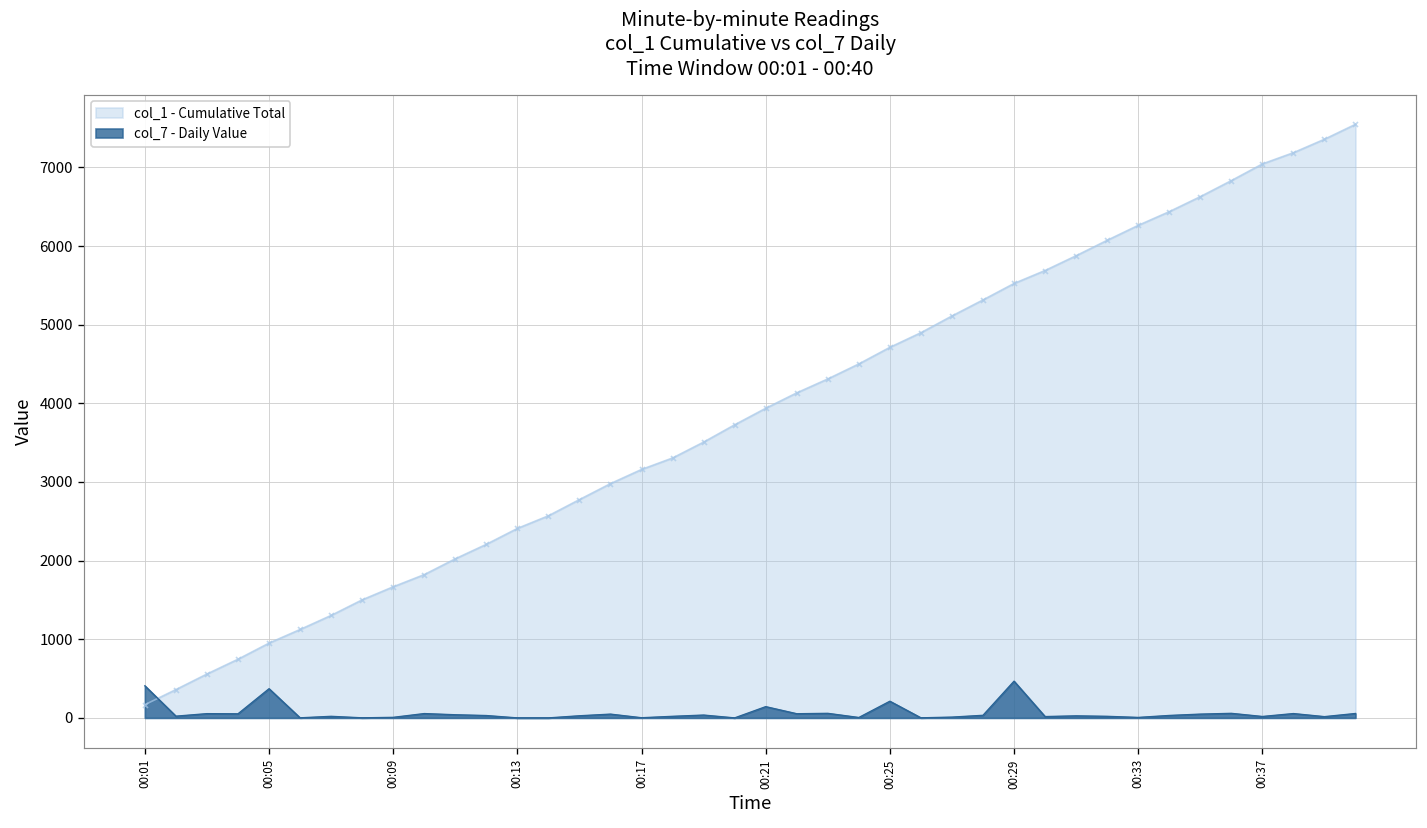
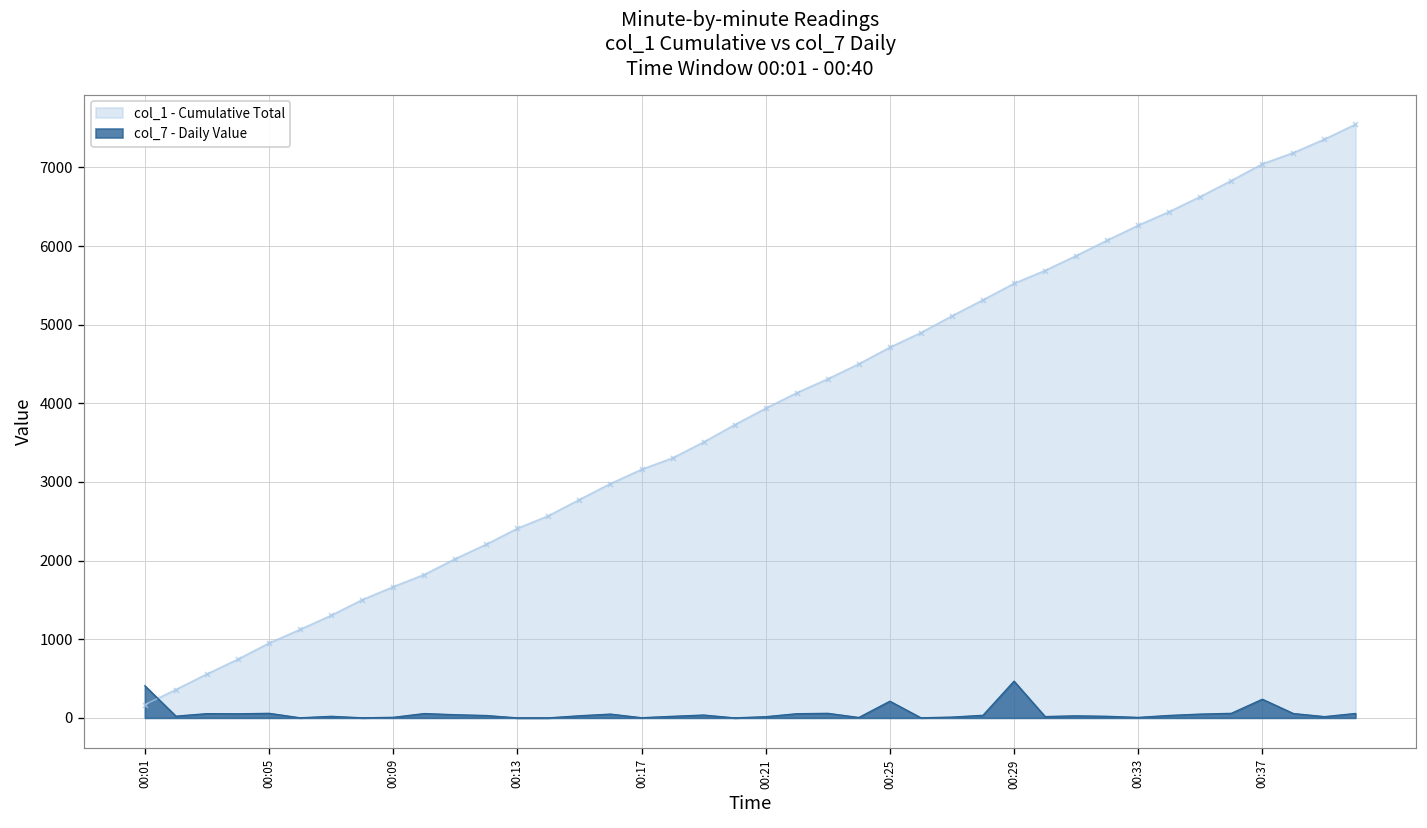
  {
    "col_1 - Cumulative Total": {
      "00:01": 200,
      "00:05": 1000,
      "00:09": 1700,
      "00:13": 2400,
      "00:17": 3200,
      "00:21": 3900,
      "00:25": 4700,
      "00:29": 5500,
      "00:33": 6300,
      "00:37": 7000
    },
    "col_7 - Daily Value": {
      "00:01": 400,
-     "00:05": 400,
+     "00:05": 100,
      "00:09": 0,
      "00:13": 0,
      "00:17": 0,
-     "00:21": 100,
+     "00:21": 0,
      "00:25": 200,
      "00:29": 500,
      "00:33": 0,
-     "00:37": 0
+     "00:37": 200
    }
  }
